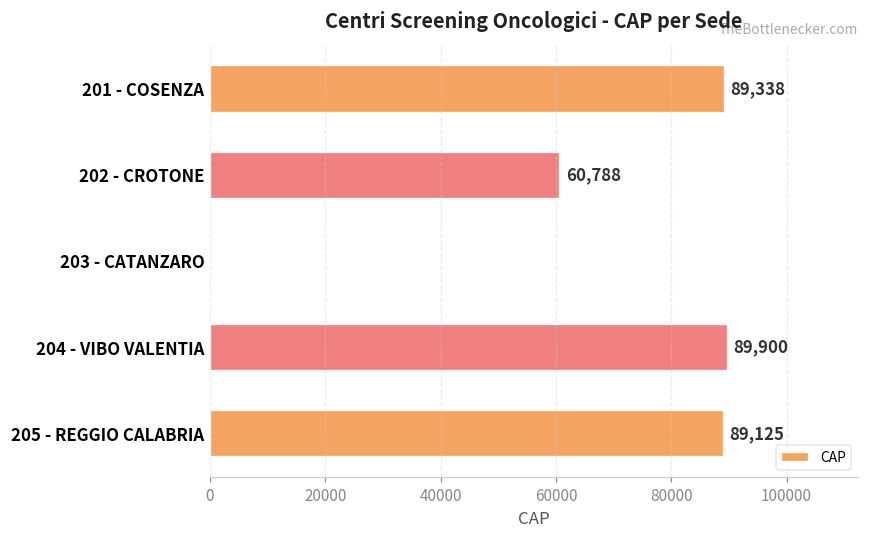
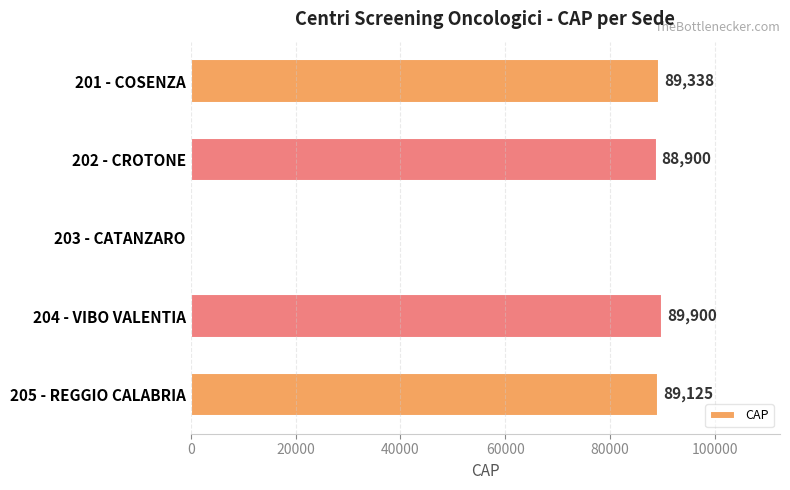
  {
    "201 - COSENZA": "89,338",
-   "202 - CROTONE": "60,788",
+   "202 - CROTONE": "88,900",
    "204 - VIBO VALENTIA": "89,900",
    "205 - REGGIO CALABRIA": "89,125"
  }
